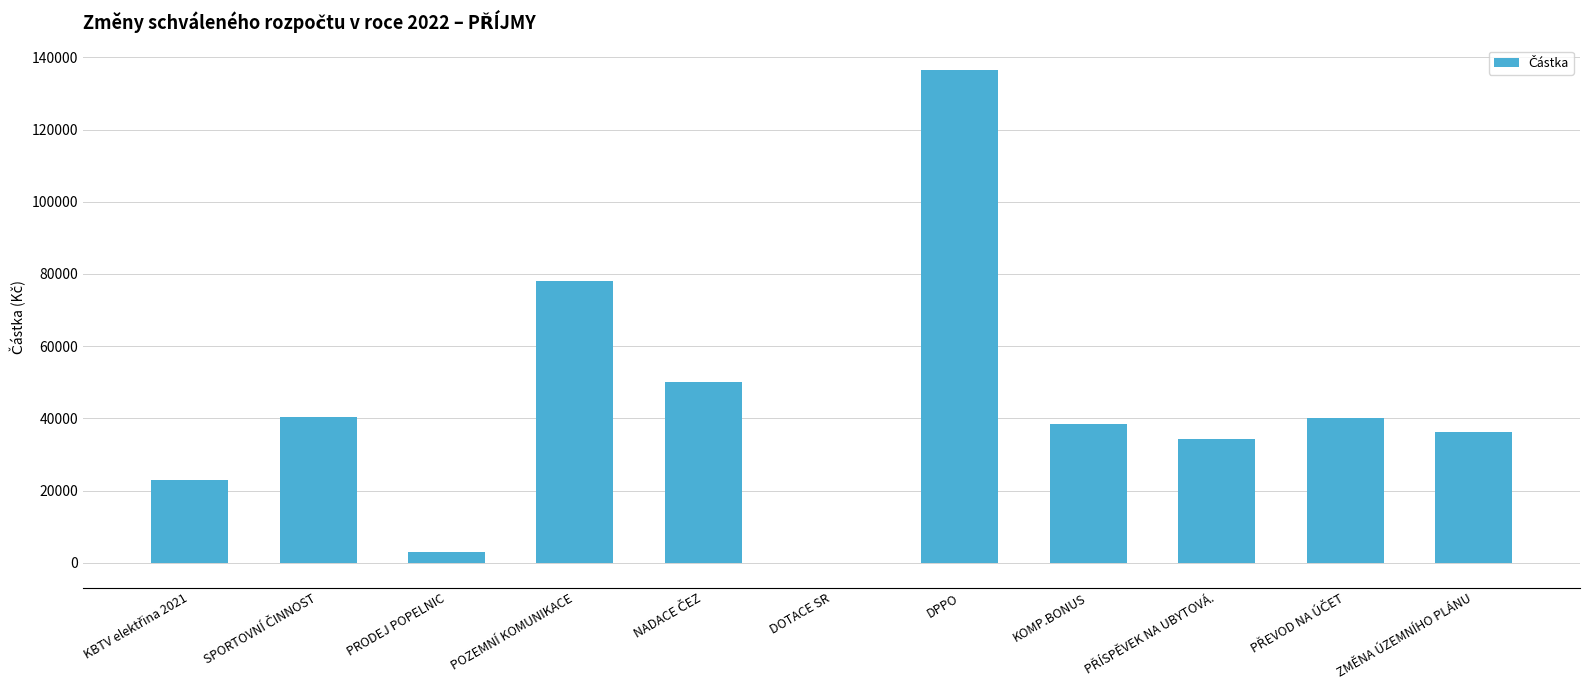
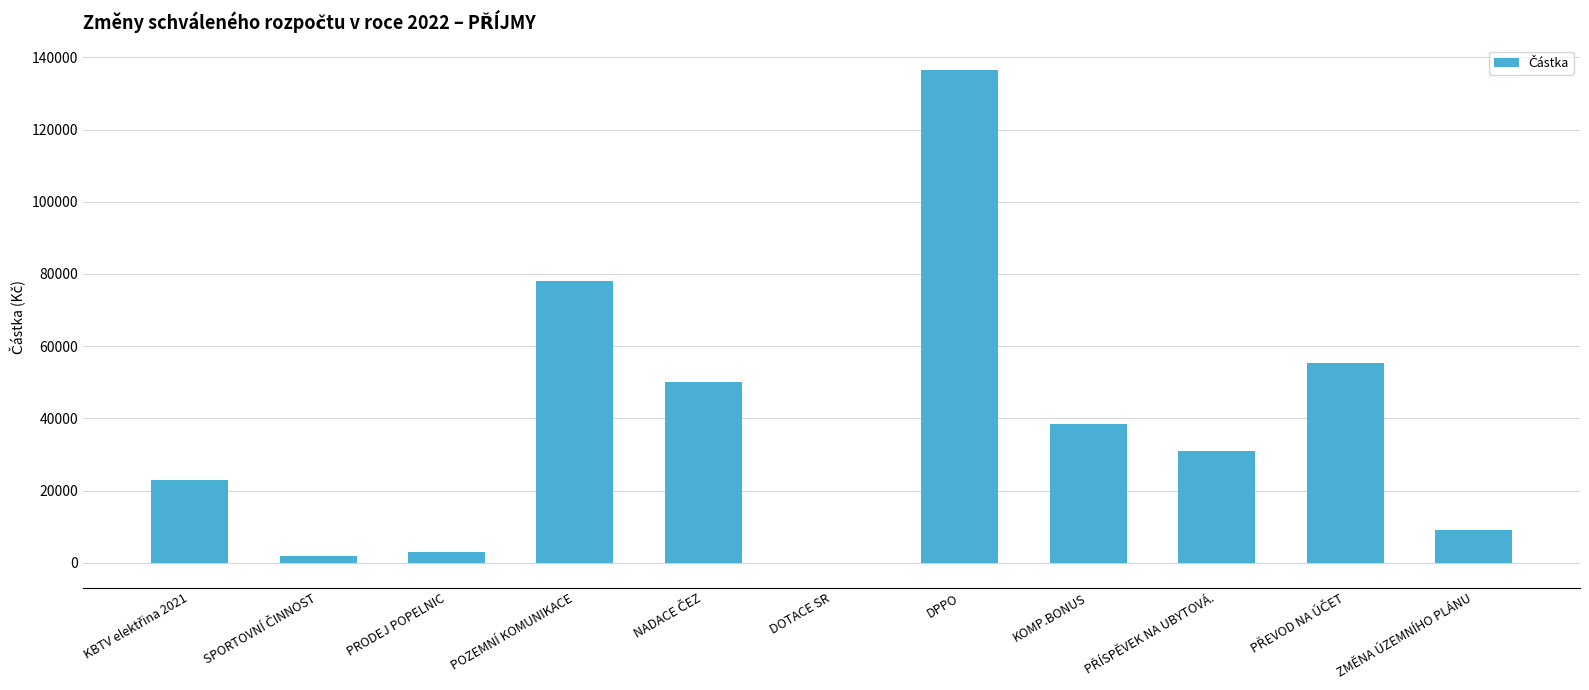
  {
    "KBTV elektřina 2021": 23000,
-   "SPORTOVNÍ ČINNOST": 40000,
+   "SPORTOVNÍ ČINNOST": 2000,
    "PRODEJ POPELNIC": 3000,
    "POZEMNÍ KOMUNIKACE": 78000,
    "NADACE ČEZ": 50000,
    "DPPO": 136000,
    "KOMP.BONUS": 38000,
-   "PŘÍSPĚVEK NA UBYTOVÁ.": 34000,
-   "PŘEVOD NA ÚČET": 40000,
-   "ZMĚNA ÚZEMNÍHO PLÁNU": 36000
+   "PŘÍSPĚVEK NA UBYTOVÁ.": 31000,
+   "PŘEVOD NA ÚČET": 55000,
+   "ZMĚNA ÚZEMNÍHO PLÁNU": 9000
  }
